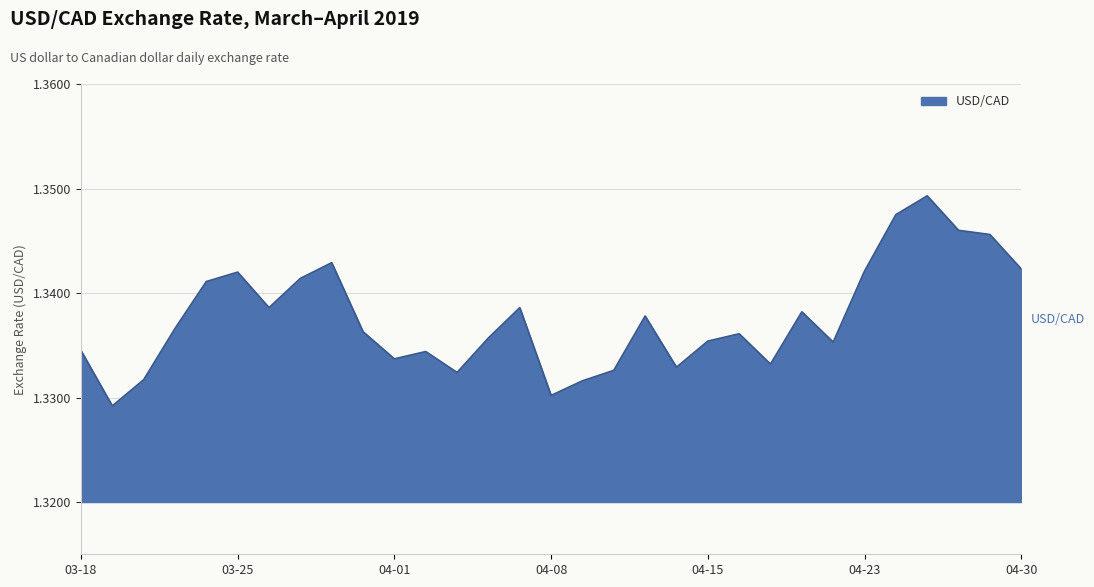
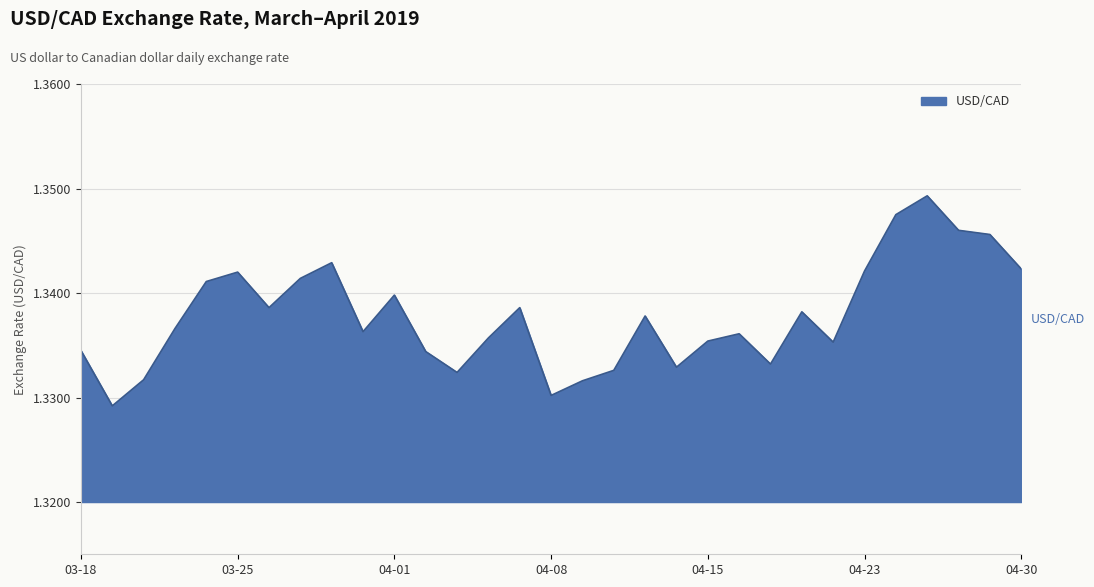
  {
    "03-18": 1.3345,
    "03-25": 1.3420,
-   "04-01": 1.3337,
+   "04-01": 1.3398,
    "04-08": 1.3302,
    "04-15": 1.3354,
    "04-23": 1.3421,
    "04-30": 1.3423
  }
